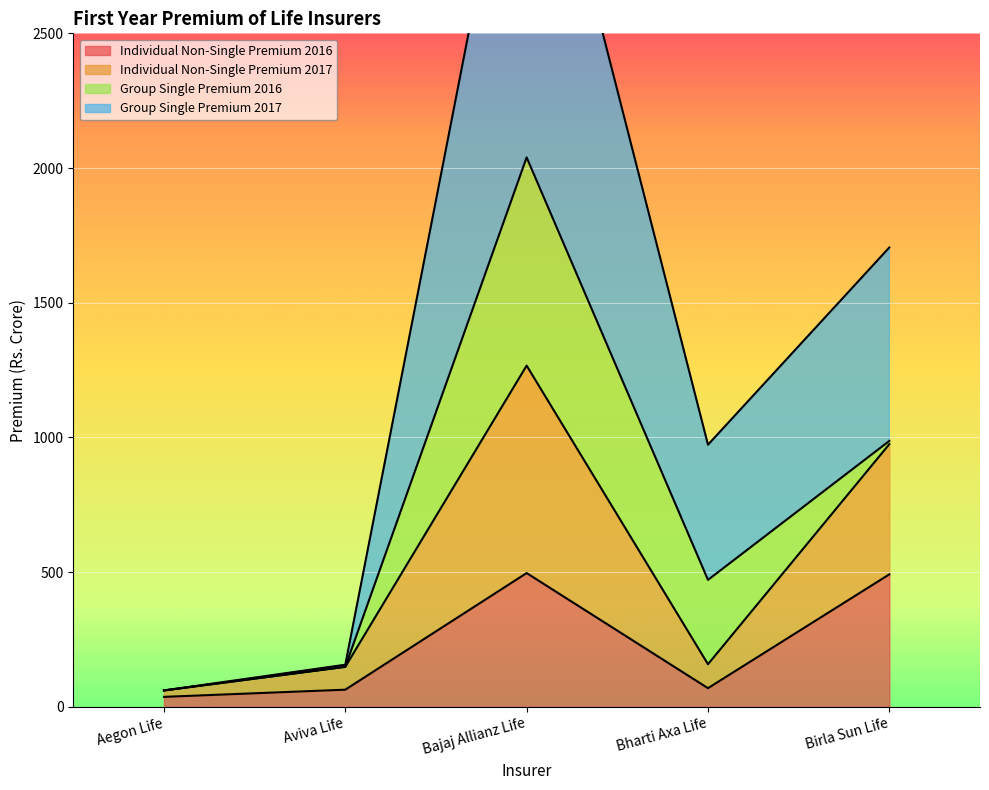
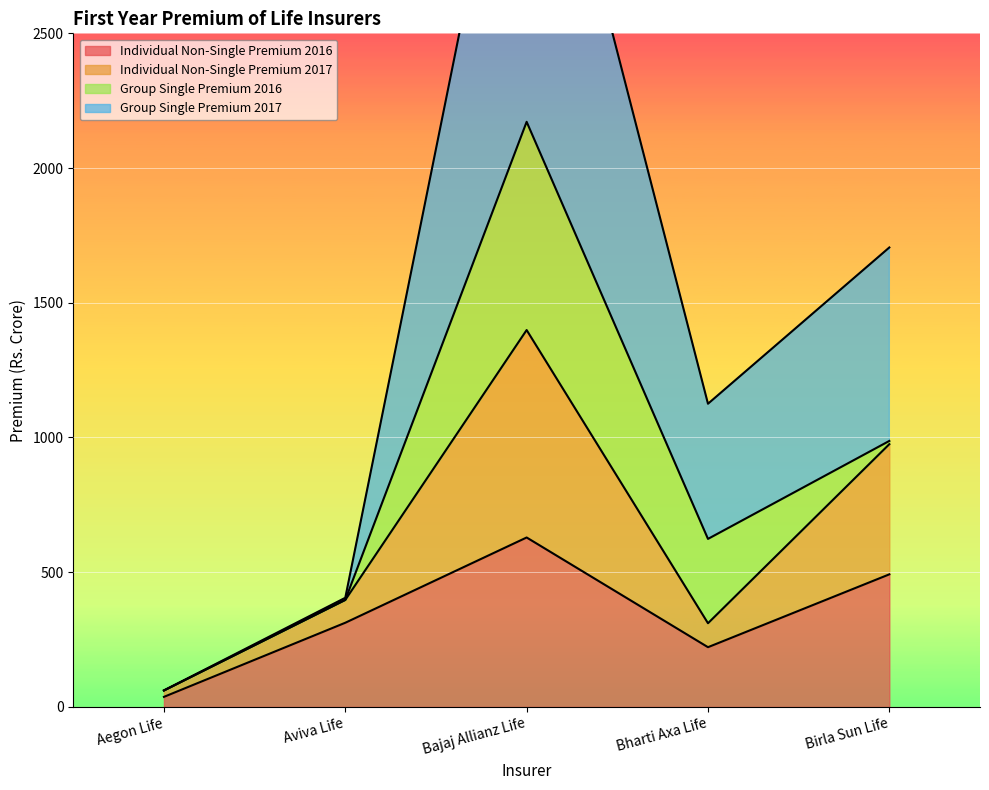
  {
    "Individual Non-Single Premium 2016": {
      "Aegon Life": 40,
-     "Aviva Life": 60,
-     "Bajaj Allianz Life": 500,
-     "Bharti Axa Life": 70,
+     "Aviva Life": 310,
+     "Bajaj Allianz Life": 630,
+     "Bharti Axa Life": 220,
      "Birla Sun Life": 490
    },
    "Individual Non-Single Premium 2017": {
      "Bajaj Allianz Life": 770,
      "Bharti Axa Life": 90,
      "Birla Sun Life": 480
    },
    "Group Single Premium 2016": {
      "Bajaj Allianz Life": 770,
      "Bharti Axa Life": 310,
      "Birla Sun Life": 10
    },
    "Group Single Premium 2017": {
      "Bharti Axa Life": 500,
      "Birla Sun Life": 720
    }
  }
